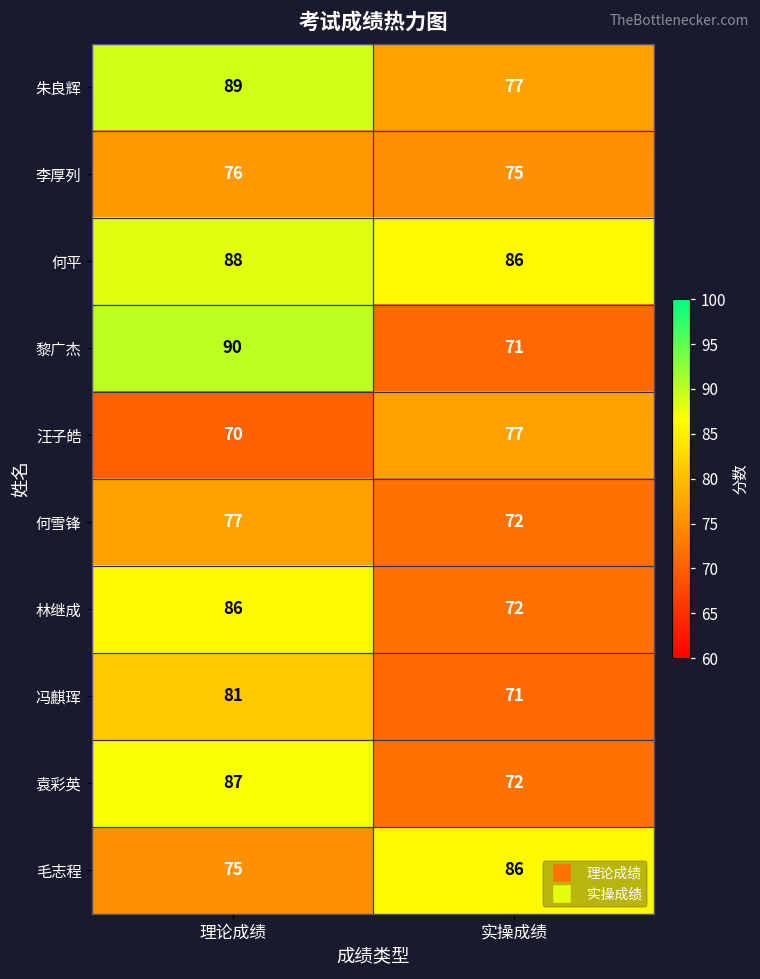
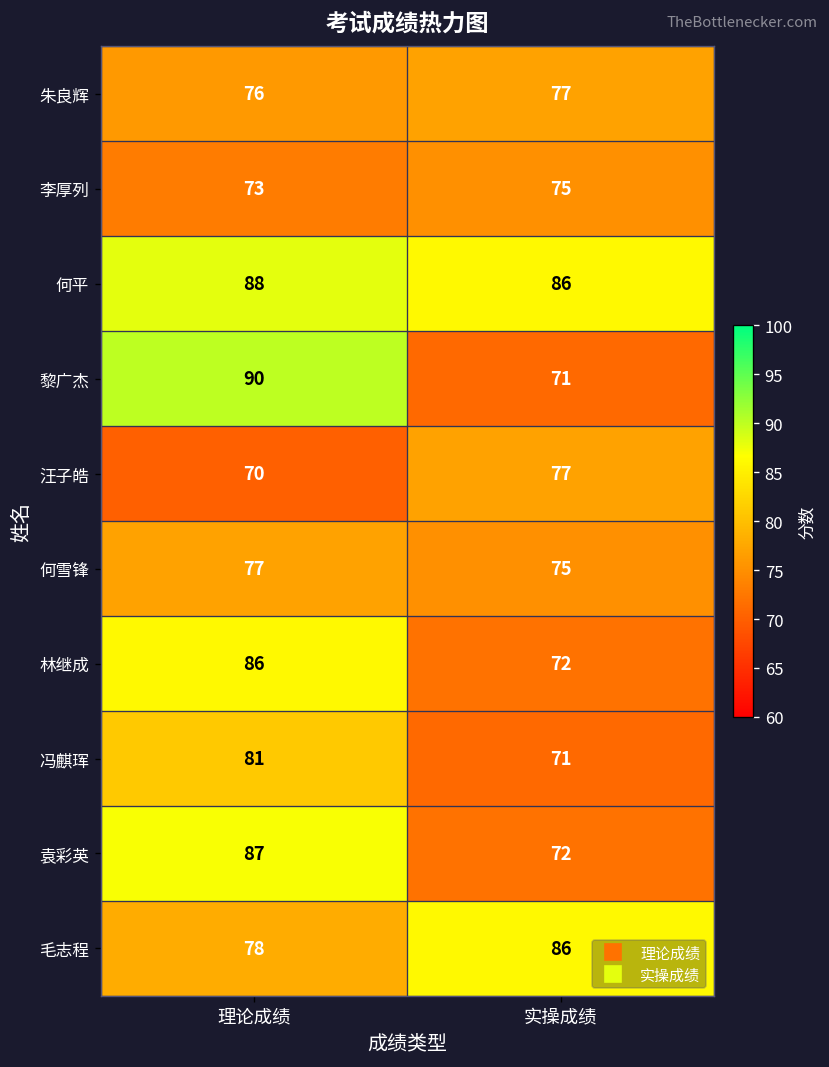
  {
    "朱良辉": {
-     "理论成绩": 89,
+     "理论成绩": 76,
      "实操成绩": 77
    },
    "李厚列": {
-     "理论成绩": 76,
+     "理论成绩": 73,
      "实操成绩": 75
    },
    "何平": {
      "理论成绩": 88,
      "实操成绩": 86
    },
    "黎广杰": {
      "理论成绩": 90,
      "实操成绩": 71
    },
    "汪子皓": {
      "理论成绩": 70,
      "实操成绩": 77
    },
    "何雪锋": {
      "理论成绩": 77,
-     "实操成绩": 72
+     "实操成绩": 75
    },
    "林继成": {
      "理论成绩": 86,
      "实操成绩": 72
    },
    "冯麒珲": {
      "理论成绩": 81,
      "实操成绩": 71
    },
    "袁彩英": {
      "理论成绩": 87,
      "实操成绩": 72
    },
    "毛志程": {
-     "理论成绩": 75,
+     "理论成绩": 78,
      "实操成绩": 86
    }
  }
